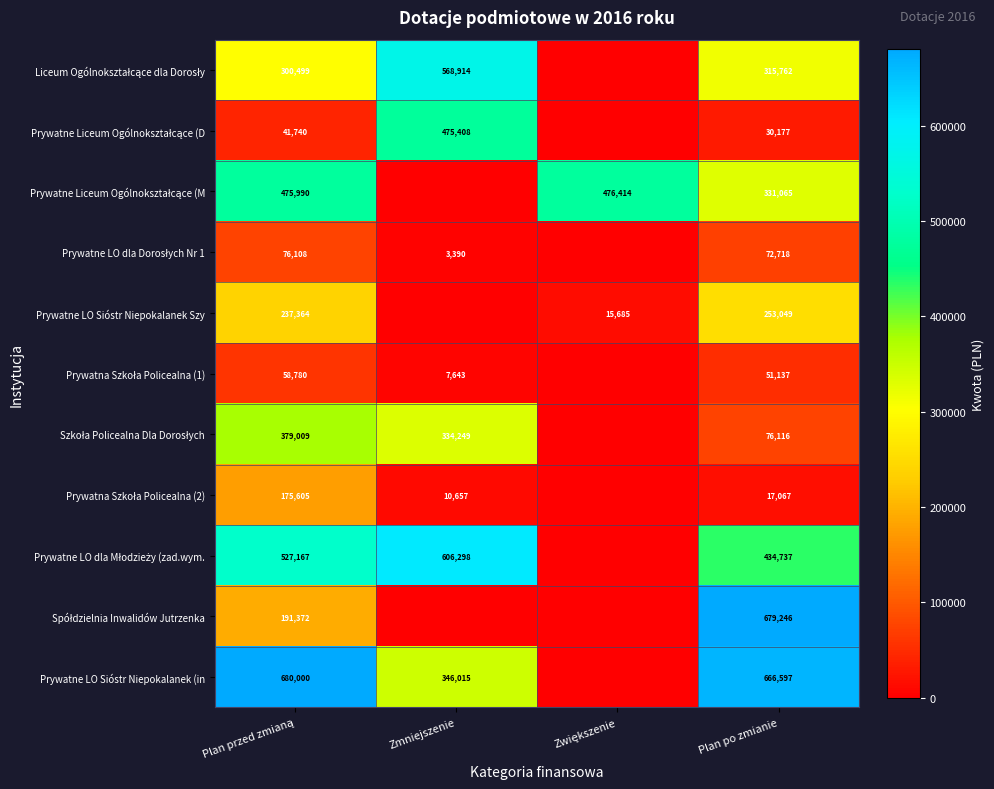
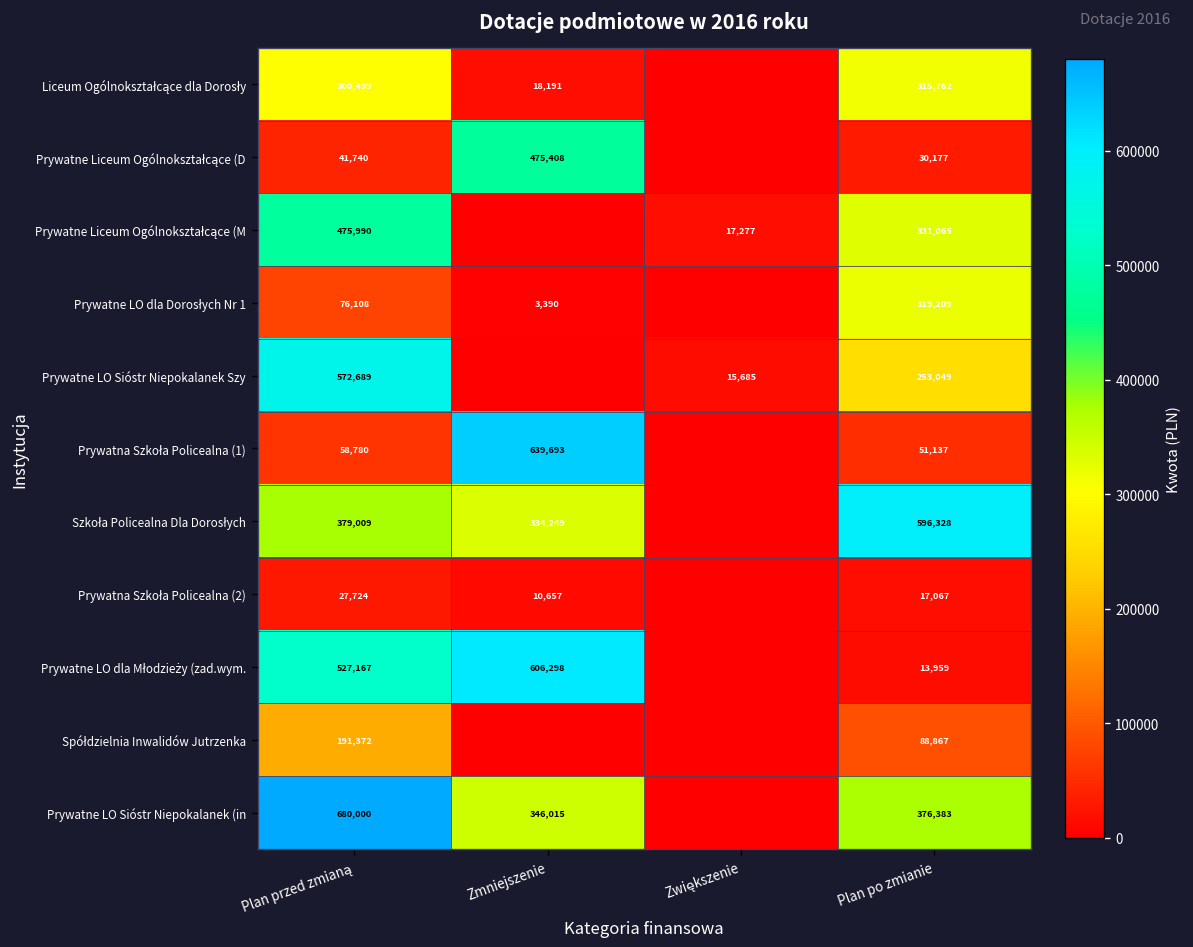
  {
    "Liceum Ogólnokształcące dla Dorosły": {
      "Plan przed zmianą": "300,499",
-     "Zmniejszenie": "568,914",
+     "Zmniejszenie": "18,191",
      "Plan po zmianie": "315,762"
    },
    "Prywatne Liceum Ogólnokształcące (D": {
      "Plan przed zmianą": "41,740",
      "Zmniejszenie": "475,408",
      "Plan po zmianie": "30,177"
    },
    "Prywatne Liceum Ogólnokształcące (M": {
      "Plan przed zmianą": "475,990",
-     "Zwiększenie": "476,414",
+     "Zwiększenie": "17,277",
      "Plan po zmianie": "331,065"
    },
    "Prywatne LO dla Dorosłych Nr 1": {
      "Plan przed zmianą": "76,108",
      "Zmniejszenie": "3,390",
-     "Plan po zmianie": "72,718"
+     "Plan po zmianie": "319,209"
    },
    "Prywatne LO Sióstr Niepokalanek Szy": {
-     "Plan przed zmianą": "237,364",
+     "Plan przed zmianą": "572,689",
      "Zwiększenie": "15,685",
      "Plan po zmianie": "253,049"
    },
    "Prywatna Szkoła Policealna (1)": {
      "Plan przed zmianą": "58,780",
-     "Zmniejszenie": "7,643",
+     "Zmniejszenie": "639,693",
      "Plan po zmianie": "51,137"
    },
    "Szkoła Policealna Dla Dorosłych": {
      "Plan przed zmianą": "379,009",
      "Zmniejszenie": "334,249",
-     "Plan po zmianie": "76,116"
+     "Plan po zmianie": "596,328"
    },
    "Prywatna Szkoła Policealna (2)": {
-     "Plan przed zmianą": "175,605",
+     "Plan przed zmianą": "27,724",
      "Zmniejszenie": "10,657",
      "Plan po zmianie": "17,067"
    },
    "Prywatne LO dla Młodzieży (zad.wym.": {
      "Plan przed zmianą": "527,167",
      "Zmniejszenie": "606,298",
-     "Plan po zmianie": "434,737"
+     "Plan po zmianie": "13,959"
    },
    "Spółdzielnia Inwalidów Jutrzenka": {
      "Plan przed zmianą": "191,372",
-     "Plan po zmianie": "679,246"
+     "Plan po zmianie": "88,867"
    },
    "Prywatne LO Sióstr Niepokalanek (in": {
      "Plan przed zmianą": "680,000",
      "Zmniejszenie": "346,015",
-     "Plan po zmianie": "666,597"
+     "Plan po zmianie": "376,383"
    }
  }
